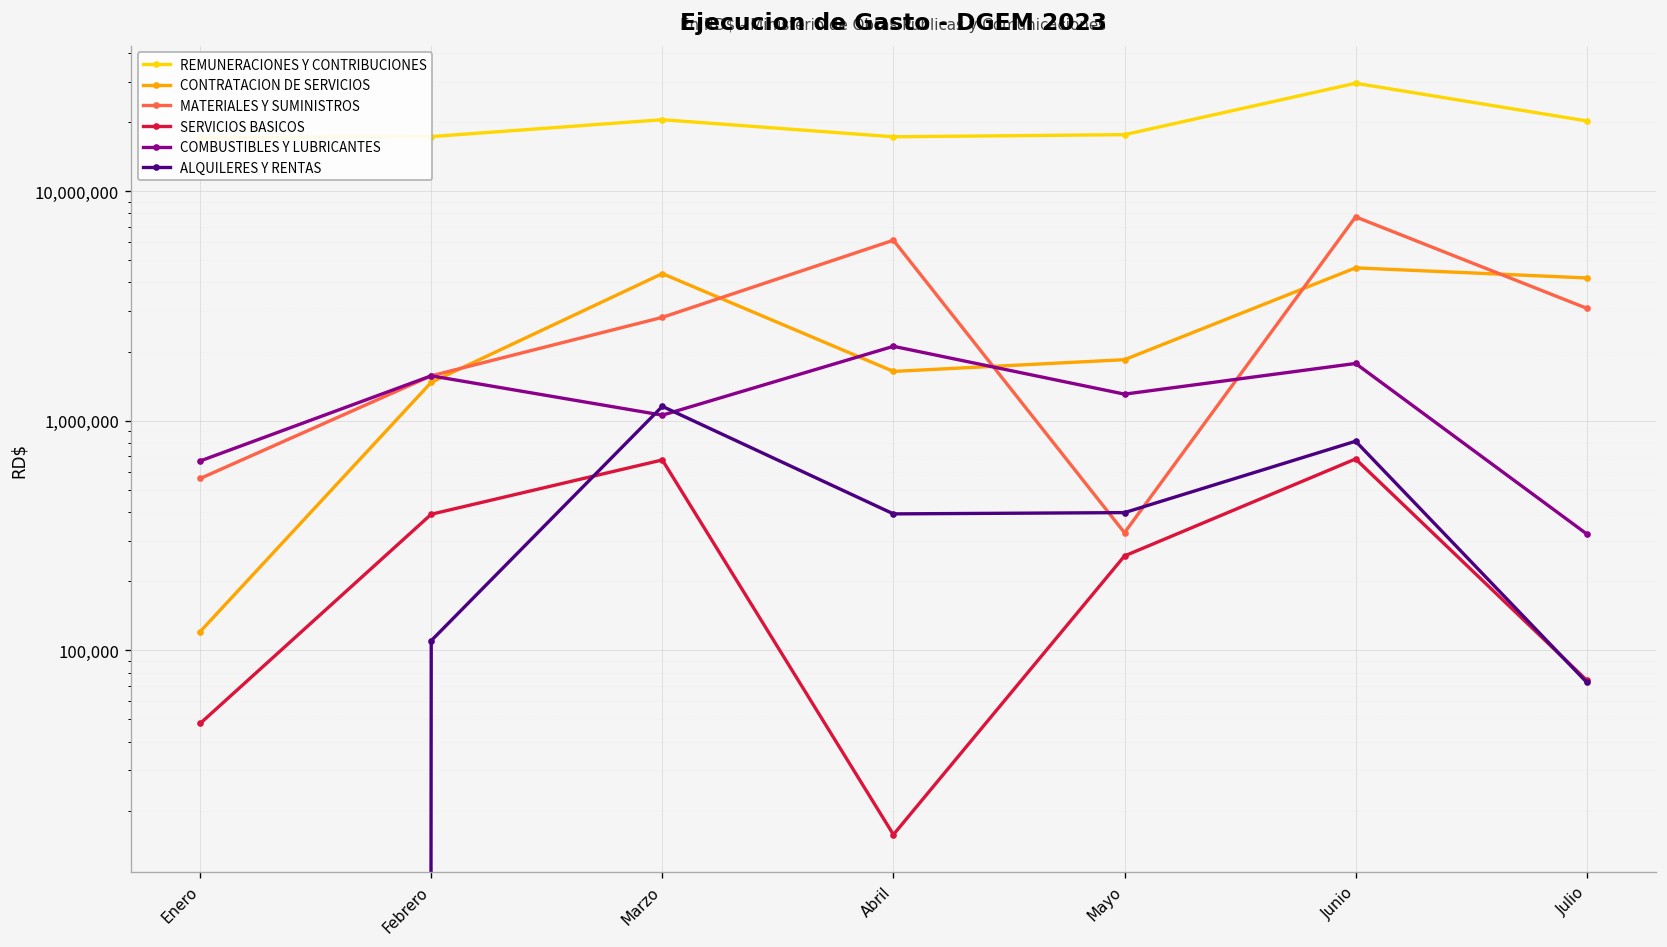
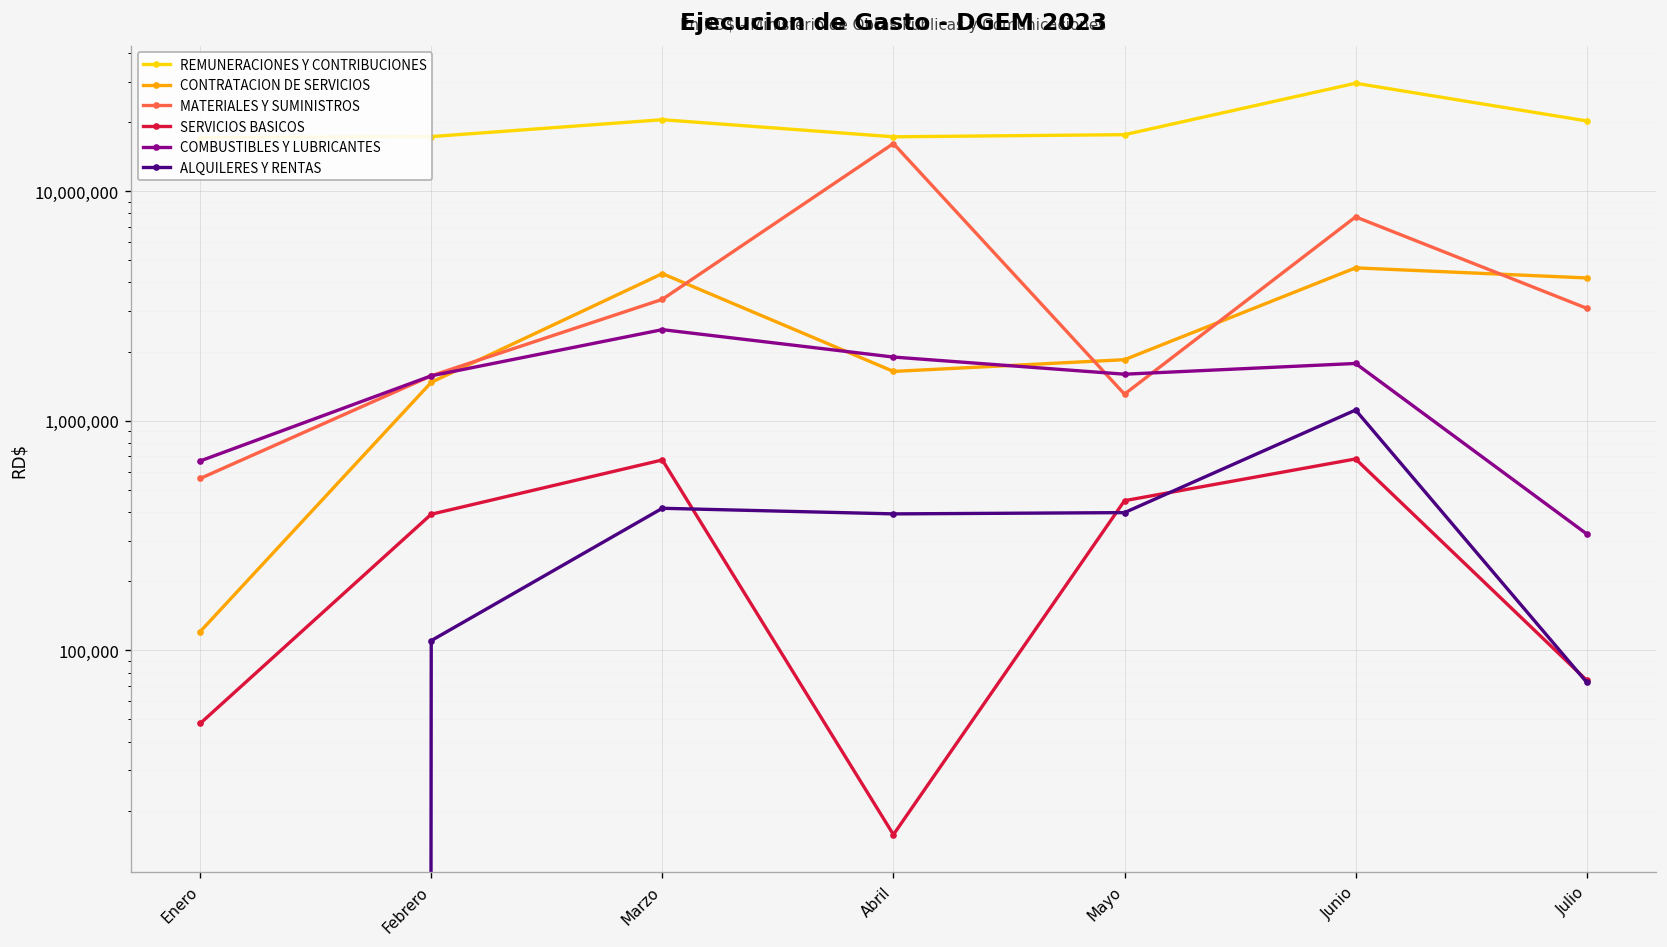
  {
    "MATERIALES Y SUMINISTROS": {
      "Enero": "560,000",
-     "Marzo": "2,800,000",
-     "Abril": "6,100,000",
-     "Mayo": "330,000",
+     "Marzo": "3,400,000",
+     "Abril": "16,000,000",
+     "Mayo": "1,300,000",
      "Junio": "7,700,000",
      "Julio": "3,100,000"
    },
    "SERVICIOS BASICOS": {
      "Enero": "48,000",
      "Febrero": "390,000",
      "Marzo": "670,000",
      "Abril": "16,000",
-     "Mayo": "260,000",
+     "Mayo": "450,000",
      "Junio": "680,000"
    },
    "COMBUSTIBLES Y LUBRICANTES": {
      "Enero": "670,000",
-     "Marzo": "1,100,000",
-     "Abril": "2,100,000",
-     "Mayo": "1,300,000",
+     "Marzo": "2,500,000",
+     "Abril": "1,900,000",
+     "Mayo": "1,600,000",
      "Junio": "1,800,000",
      "Julio": "320,000"
    },
    "ALQUILERES Y RENTAS": {
      "Febrero": "110,000",
-     "Marzo": "1,200,000",
+     "Marzo": "420,000",
      "Abril": "390,000",
      "Mayo": "400,000",
-     "Junio": "810,000"
+     "Junio": "1,100,000"
    }
  }
